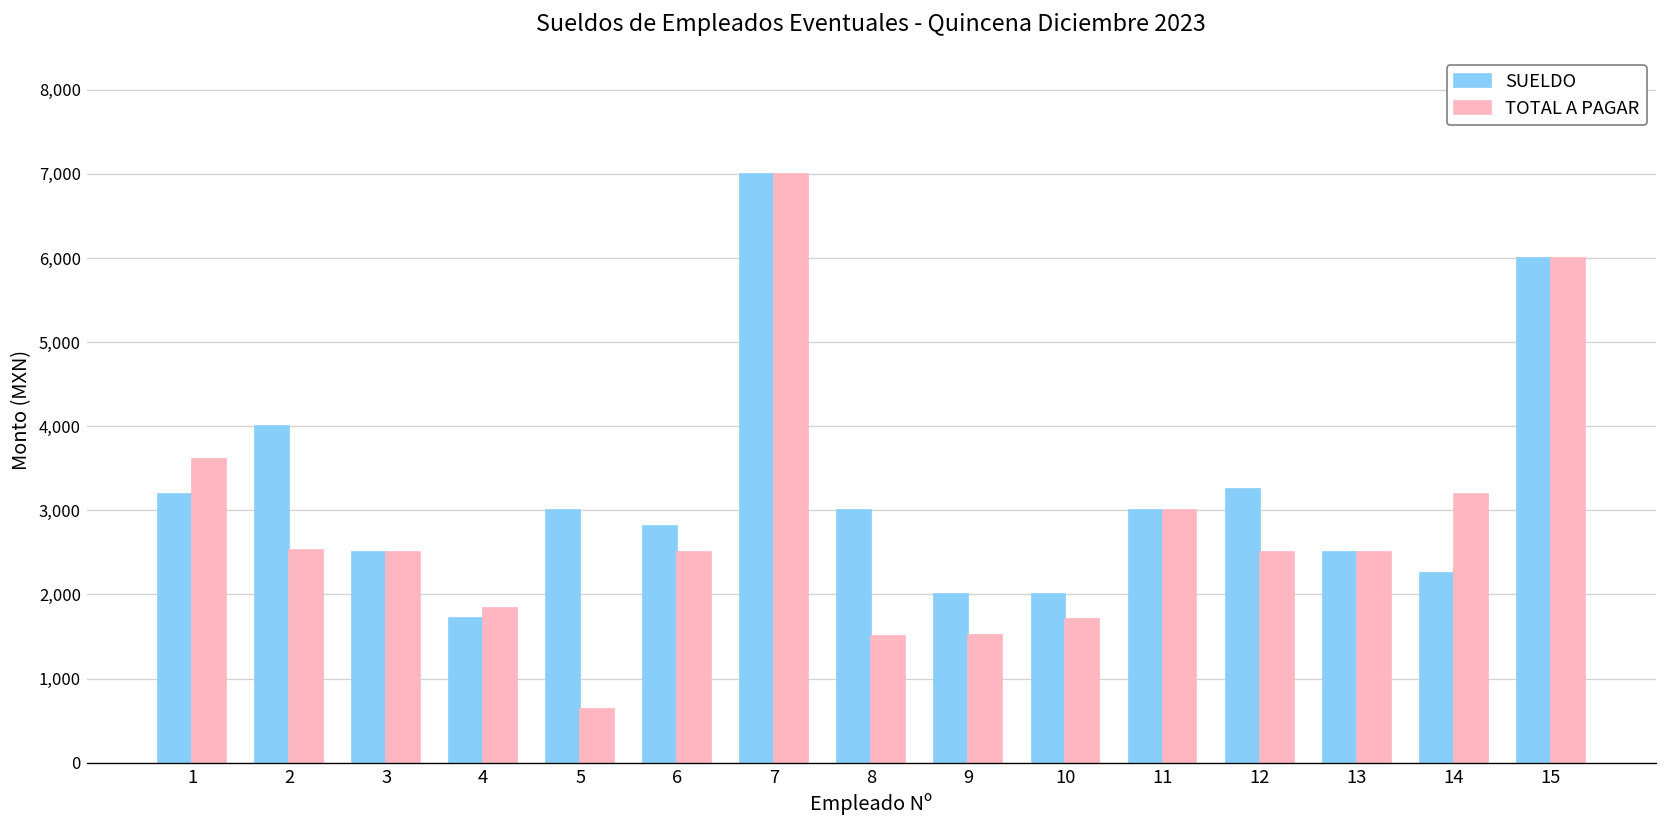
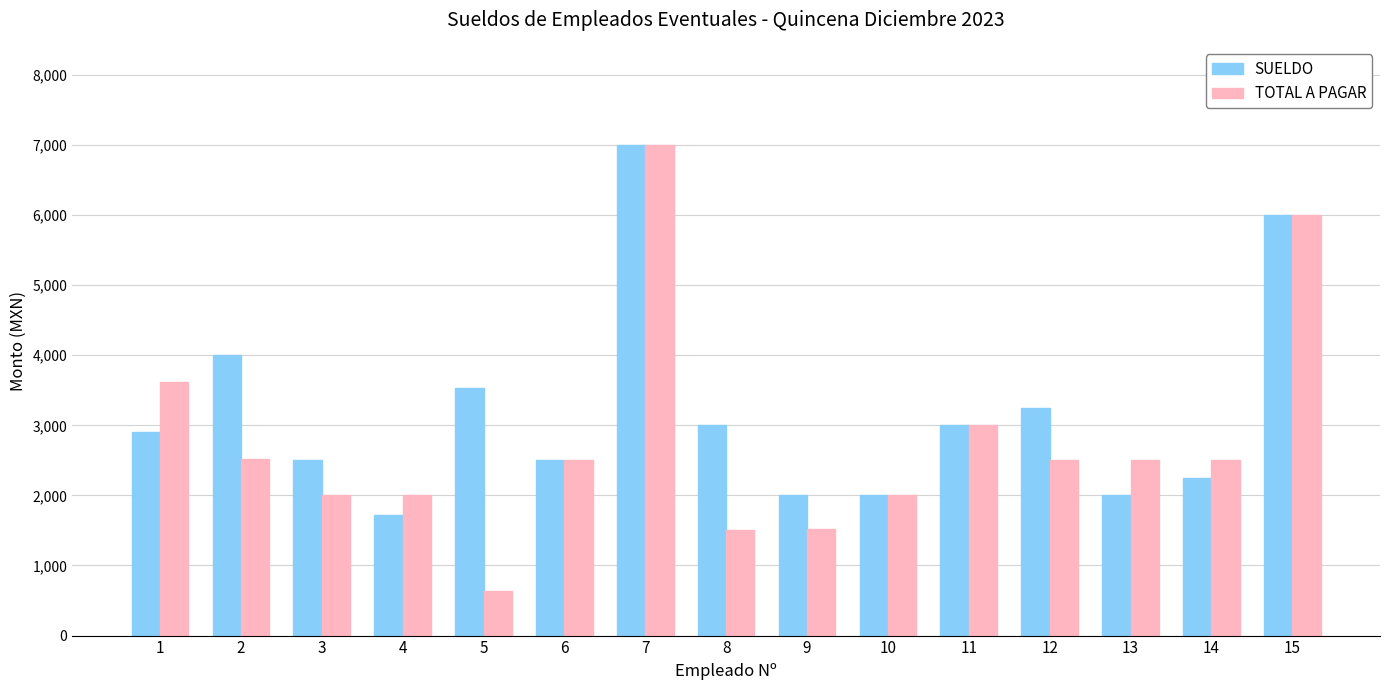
  {
    "SUELDO": {
-     "1": "3,200",
+     "1": "2,900",
      "2": "4,000",
      "3": "2,500",
      "4": "1,700",
-     "5": "3,000",
-     "6": "2,800",
+     "5": "3,500",
+     "6": "2,500",
      "7": "7,000",
      "8": "3,000",
      "9": "2,000",
      "10": "2,000",
      "11": "3,000",
      "12": "3,300",
-     "13": "2,500",
+     "13": "2,000",
      "14": "2,300",
      "15": "6,000"
    },
    "TOTAL A PAGAR": {
      "1": "3,600",
      "2": "2,500",
-     "3": "2,500",
-     "4": "1,800",
+     "3": "2,000",
+     "4": "2,000",
      "5": "600",
      "6": "2,500",
      "7": "7,000",
      "8": "1,500",
      "9": "1,500",
-     "10": "1,700",
+     "10": "2,000",
      "11": "3,000",
      "12": "2,500",
      "13": "2,500",
-     "14": "3,200",
+     "14": "2,500",
      "15": "6,000"
    }
  }
